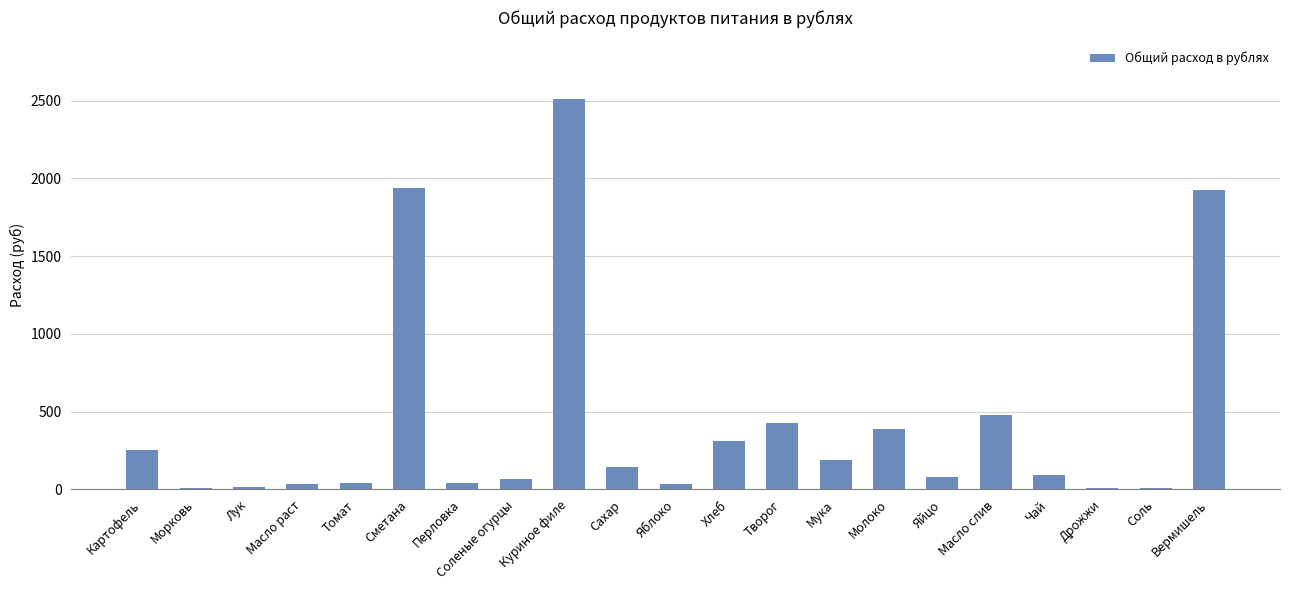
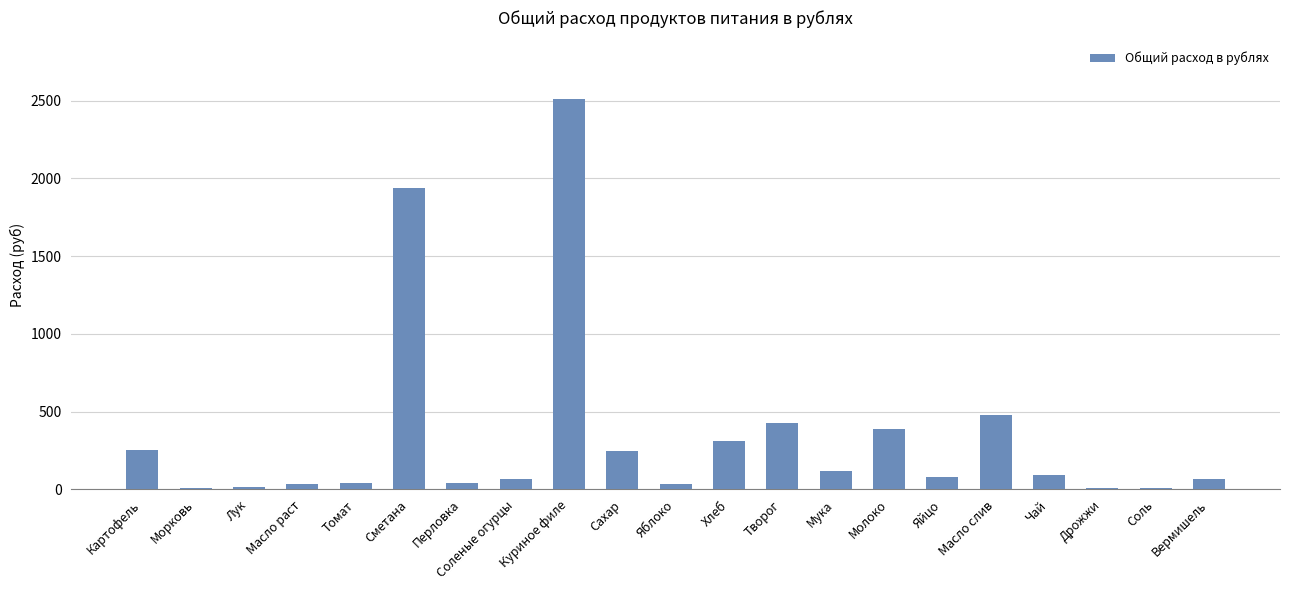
  {
    "Картофель": 250,
    "Масло раст": 30,
    "Томат": 40,
    "Сметана": 1940,
    "Перловка": 40,
    "Соленые огурцы": 70,
    "Куриное филе": 2510,
-   "Сахар": 140,
+   "Сахар": 240,
    "Яблоко": 30,
    "Хлеб": 310,
    "Творог": 430,
-   "Мука": 190,
+   "Мука": 120,
    "Молоко": 390,
    "Яйцо": 80,
    "Масло слив": 480,
    "Чай": 90,
-   "Вермишель": 1930
+   "Вермишель": 70
  }
